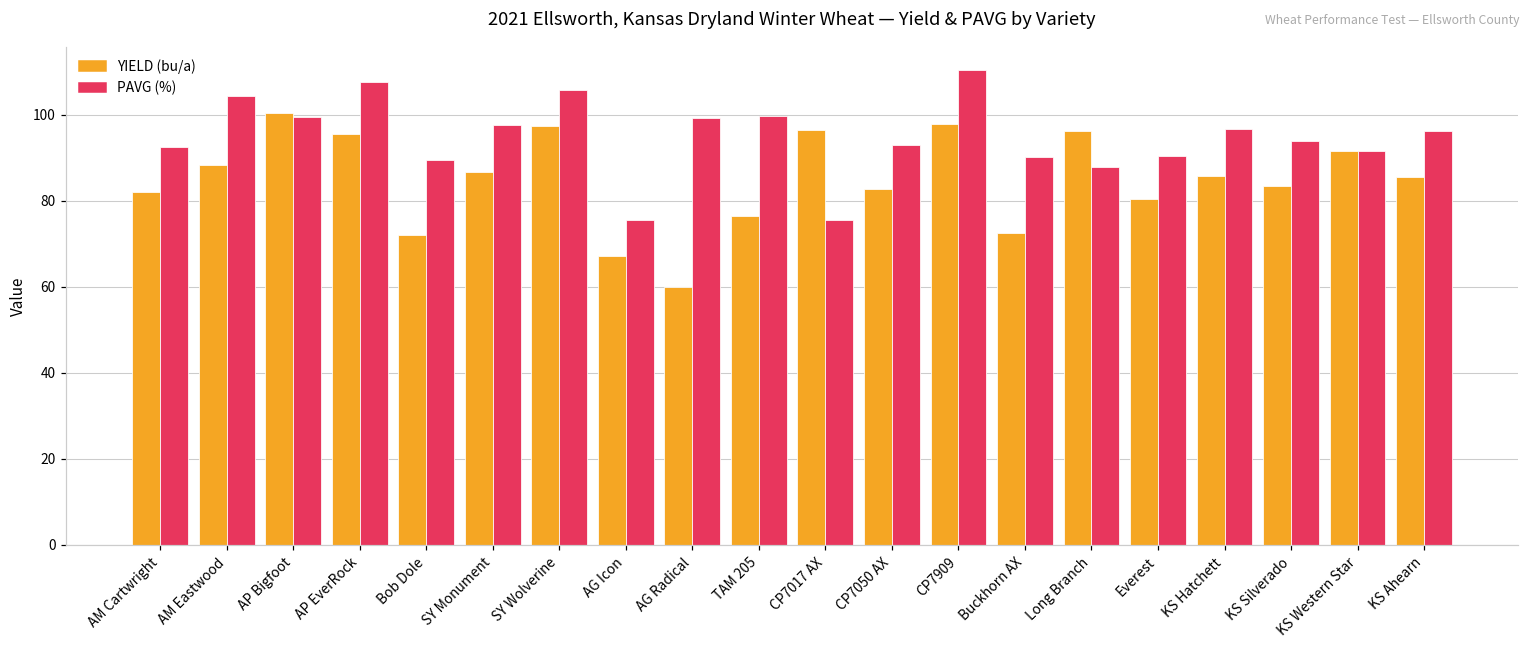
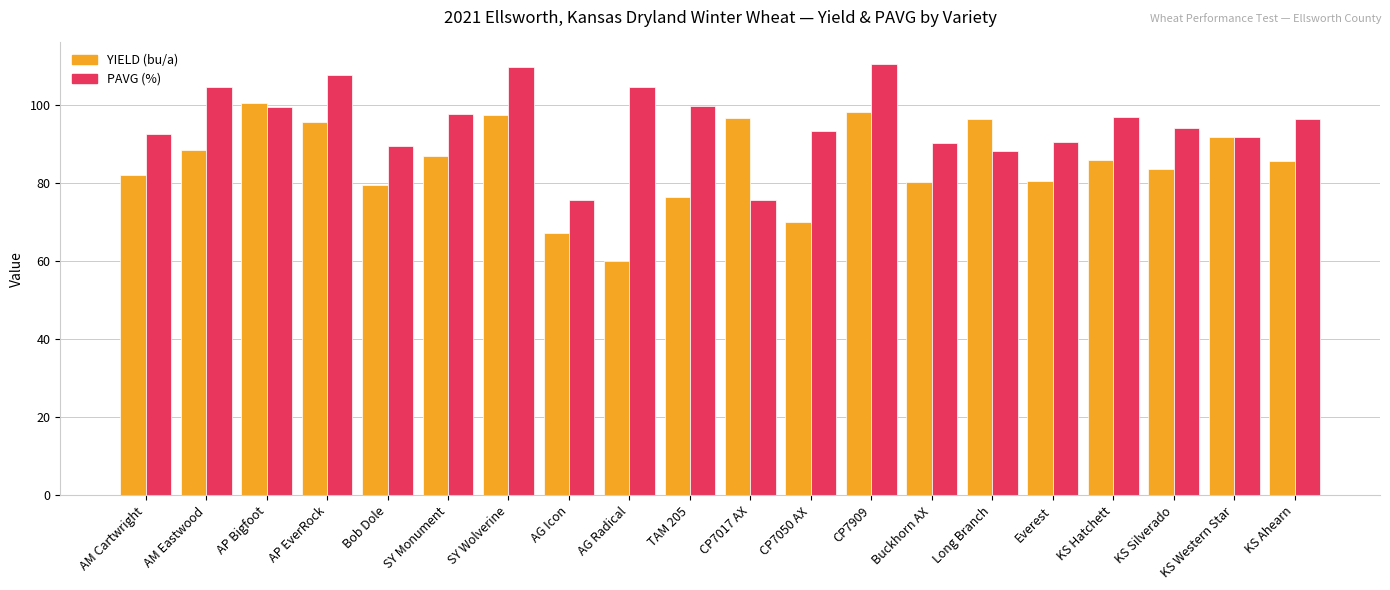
  {
    "YIELD (bu/a)": {
      "AM Cartwright": 82,
      "AM Eastwood": 88,
      "AP Bigfoot": 100,
      "AP EverRock": 96,
-     "Bob Dole": 72,
+     "Bob Dole": 79,
      "SY Monument": 87,
      "SY Wolverine": 97,
      "AG Icon": 67,
      "AG Radical": 60,
      "TAM 205": 76,
      "CP7017 AX": 97,
-     "CP7050 AX": 83,
+     "CP7050 AX": 70,
      "CP7909": 98,
-     "Buckhorn AX": 73,
+     "Buckhorn AX": 80,
      "Long Branch": 96,
      "Everest": 80,
      "KS Hatchett": 86,
      "KS Silverado": 84,
      "KS Western Star": 92,
      "KS Ahearn": 86
    },
    "PAVG (%)": {
      "AM Cartwright": 92,
      "AM Eastwood": 105,
      "AP Bigfoot": 99,
      "AP EverRock": 108,
      "Bob Dole": 89,
      "SY Monument": 98,
-     "SY Wolverine": 106,
+     "SY Wolverine": 110,
      "AG Icon": 76,
-     "AG Radical": 99,
+     "AG Radical": 105,
      "TAM 205": 100,
      "CP7017 AX": 76,
      "CP7050 AX": 93,
      "CP7909": 110,
      "Buckhorn AX": 90,
      "Long Branch": 88,
      "Everest": 91,
      "KS Hatchett": 97,
      "KS Silverado": 94,
      "KS Western Star": 92,
      "KS Ahearn": 96
    }
  }
